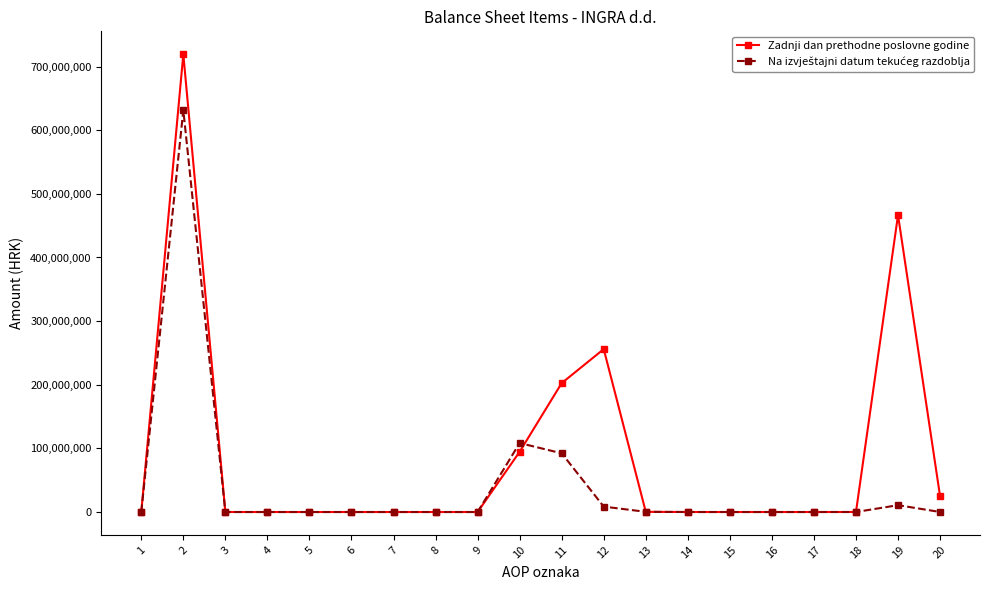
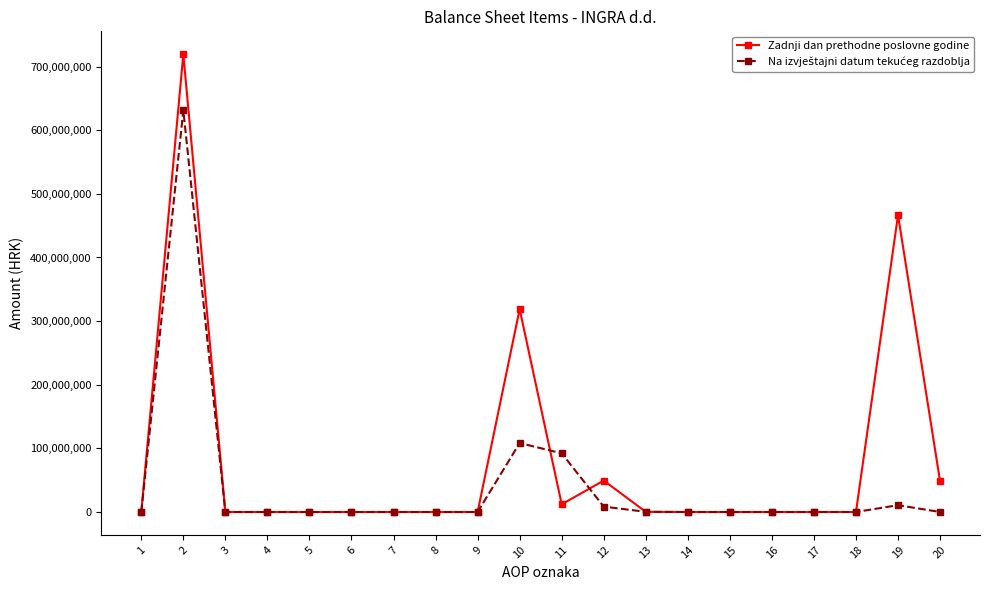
  {
    "Zadnji dan prethodne poslovne godine": {
      "2": "720,000,000",
-     "10": "90,000,000",
-     "11": "200,000,000",
-     "12": "260,000,000",
+     "10": "320,000,000",
+     "11": "10,000,000",
+     "12": "50,000,000",
      "19": "470,000,000",
-     "20": "20,000,000"
+     "20": "50,000,000"
    },
    "Na izvještajni datum tekućeg razdoblja": {
      "2": "630,000,000",
      "10": "110,000,000",
      "11": "90,000,000",
      "12": "10,000,000",
      "19": "10,000,000",
      "20": "0"
    }
  }
